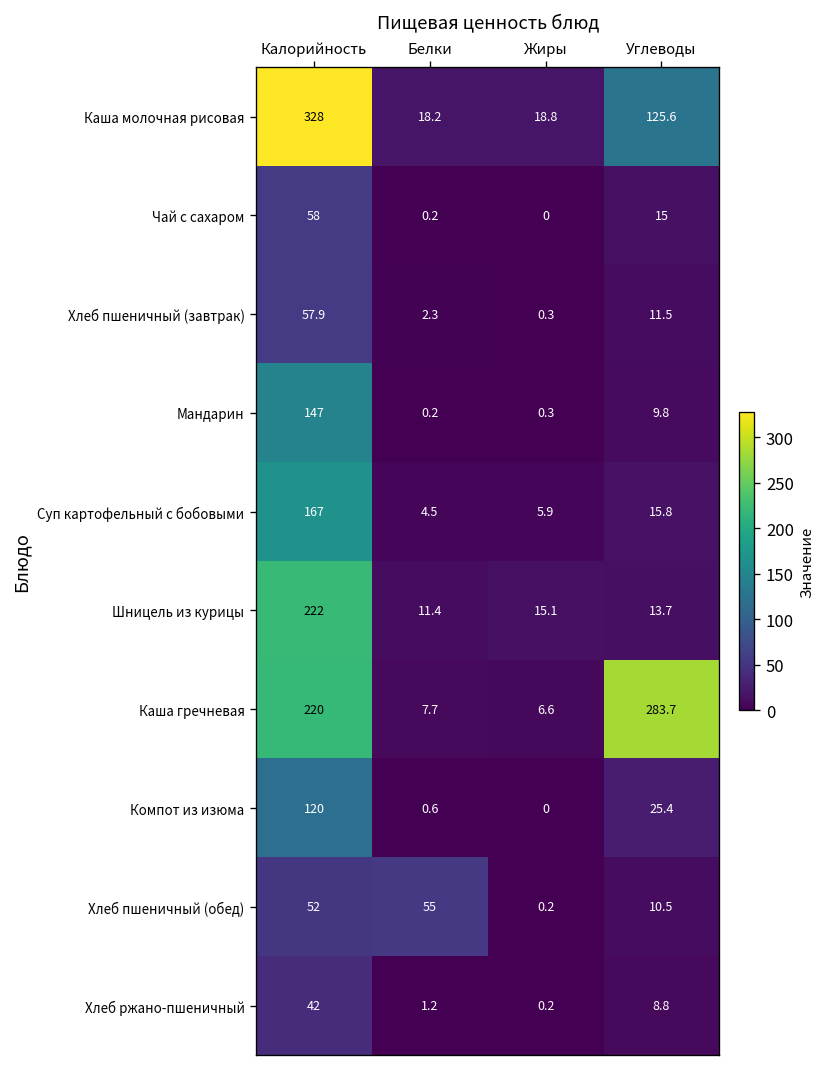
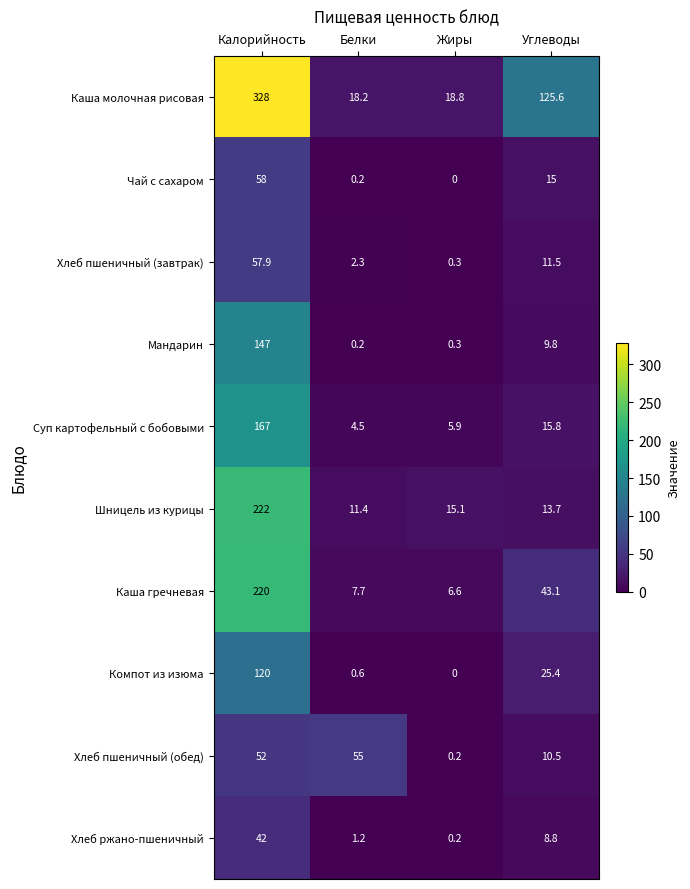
  {
    "Каша молочная рисовая": {
      "Калорийность": 328,
      "Белки": 18.2,
      "Жиры": 18.8,
      "Углеводы": 125.6
    },
    "Чай с сахаром": {
      "Калорийность": 58,
      "Белки": 0.2,
      "Жиры": 0,
      "Углеводы": 15
    },
    "Хлеб пшеничный (завтрак)": {
      "Калорийность": 57.9,
      "Белки": 2.3,
      "Жиры": 0.3,
      "Углеводы": 11.5
    },
    "Мандарин": {
      "Калорийность": 147,
      "Белки": 0.2,
      "Жиры": 0.3,
      "Углеводы": 9.8
    },
    "Суп картофельный с бобовыми": {
      "Калорийность": 167,
      "Белки": 4.5,
      "Жиры": 5.9,
      "Углеводы": 15.8
    },
    "Шницель из курицы": {
      "Калорийность": 222,
      "Белки": 11.4,
      "Жиры": 15.1,
      "Углеводы": 13.7
    },
    "Каша гречневая": {
      "Калорийность": 220,
      "Белки": 7.7,
      "Жиры": 6.6,
-     "Углеводы": 283.7
+     "Углеводы": 43.1
    },
    "Компот из изюма": {
      "Калорийность": 120,
      "Белки": 0.6,
      "Жиры": 0,
      "Углеводы": 25.4
    },
    "Хлеб пшеничный (обед)": {
      "Калорийность": 52,
      "Белки": 55,
      "Жиры": 0.2,
      "Углеводы": 10.5
    },
    "Хлеб ржано-пшеничный": {
      "Калорийность": 42,
      "Белки": 1.2,
      "Жиры": 0.2,
      "Углеводы": 8.8
    }
  }
